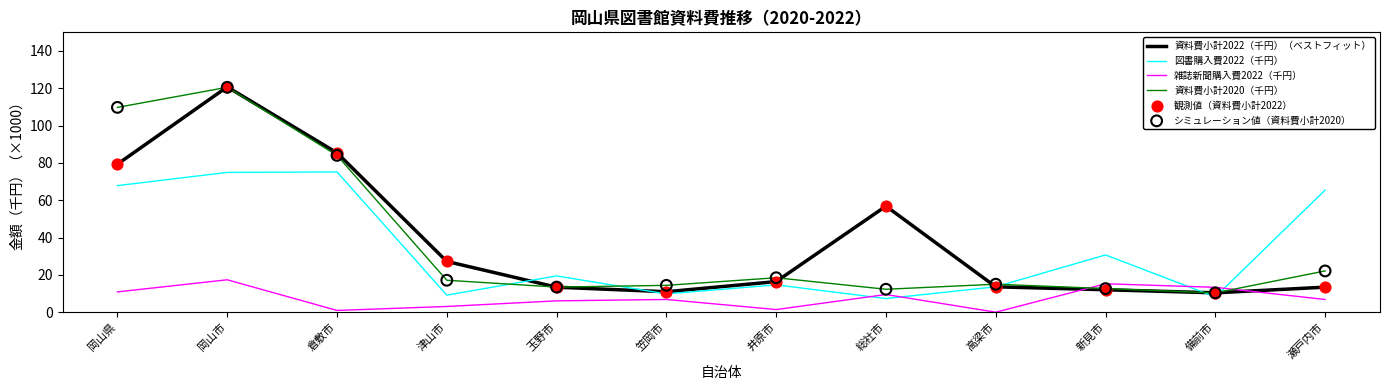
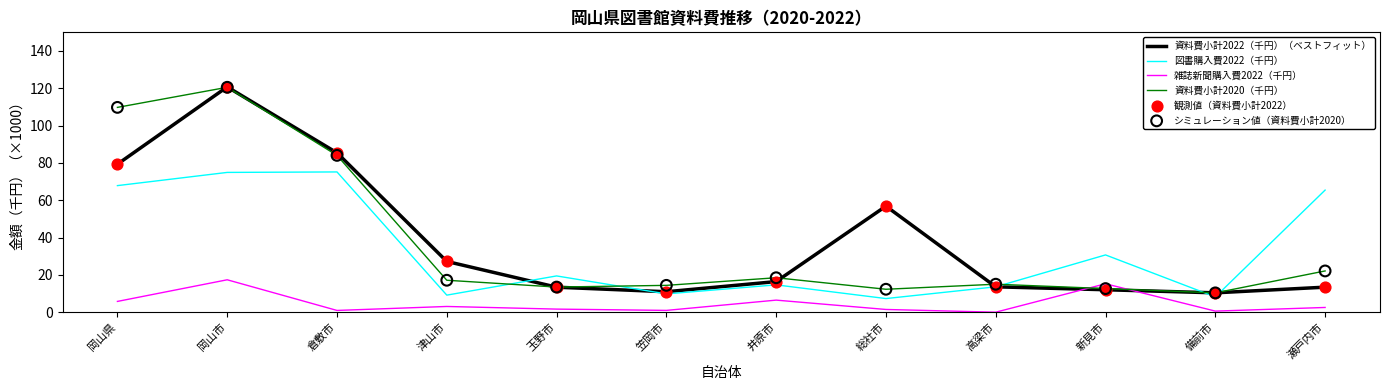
  {
    "観測値（資料費小計2022）": {
      "岡山県": 79,
      "倉敷市": 85,
      "津山市": 27,
      "井原市": 16,
      "総社市": 57,
      "瀬戸内市": 13
    },
    "図書購入費2022（千円）": {
      "岡山県": 68,
      "岡山市": 75,
      "倉敷市": 75,
      "津山市": 9,
      "玉野市": 19,
      "井原市": 15,
      "総社市": 7,
      "新見市": 31,
      "備前市": 8,
      "瀬戸内市": 65
    },
    "雑誌新聞購入費2022（千円）": {
-     "岡山県": 11,
+     "岡山県": 6,
      "岡山市": 17,
      "倉敷市": 1,
      "津山市": 3,
-     "玉野市": 6,
-     "笠岡市": 7,
-     "井原市": 1,
-     "総社市": 9,
+     "玉野市": 2,
+     "笠岡市": 1,
+     "井原市": 6,
+     "総社市": 1,
      "高梁市": 0,
      "新見市": 15,
-     "備前市": 13,
-     "瀬戸内市": 7
+     "備前市": 1,
+     "瀬戸内市": 3
    }
  }
